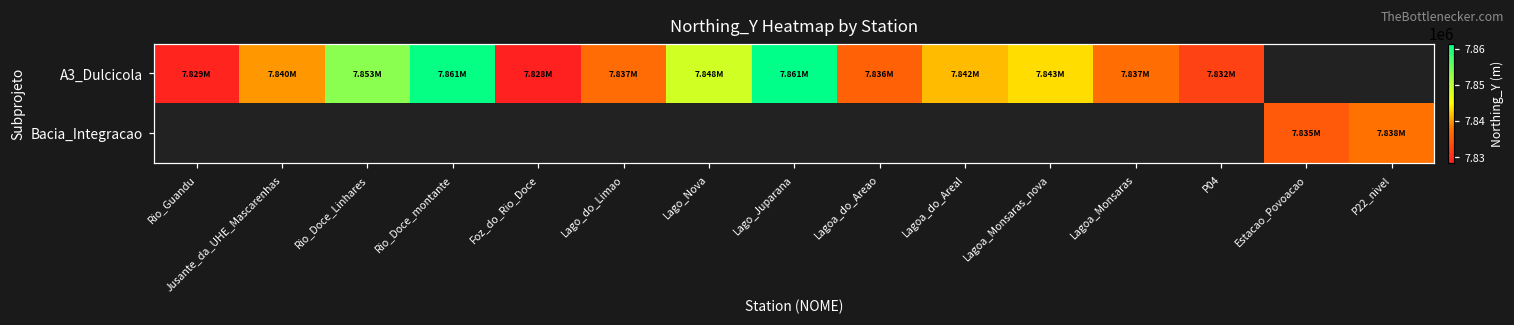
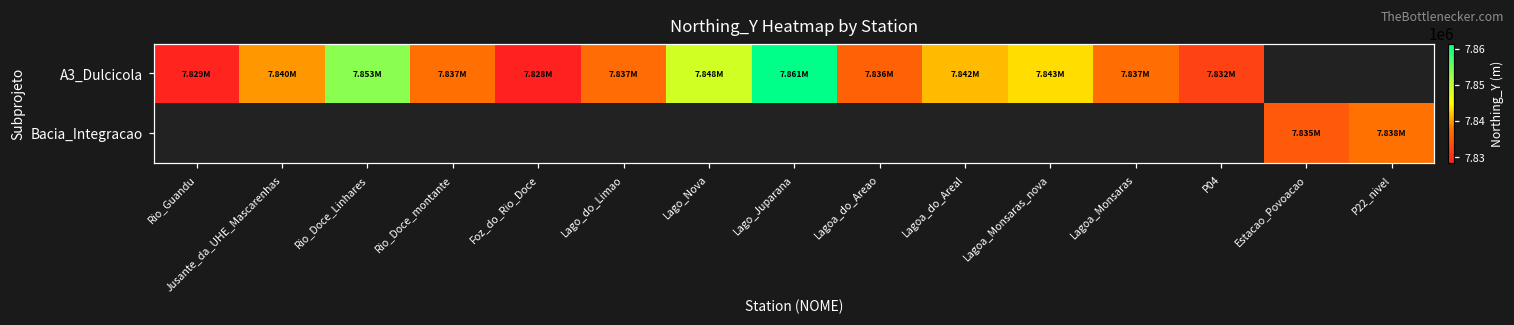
  {
    "A3_Dulcicola": {
      "Rio_Guandu": "7.829M",
      "Jusante_da_UHE_Mascarenhas": "7.840M",
      "Rio_Doce_Linhares": "7.853M",
-     "Rio_Doce_montante": "7.861M",
+     "Rio_Doce_montante": "7.837M",
      "Foz_do_Rio_Doce": "7.828M",
      "Lago_do_Limao": "7.837M",
      "Lago_Nova": "7.848M",
      "Lago_Juparana": "7.861M",
      "Lagoa_do_Areao": "7.836M",
      "Lagoa_do_Areal": "7.842M",
      "Lagoa_Monsaras_nova": "7.843M",
      "Lagoa_Monsaras": "7.837M",
      "P04": "7.832M"
    },
    "Bacia_Integracao": {
      "Estacao_Povoacao": "7.835M",
      "P22_nivel": "7.838M"
    }
  }
